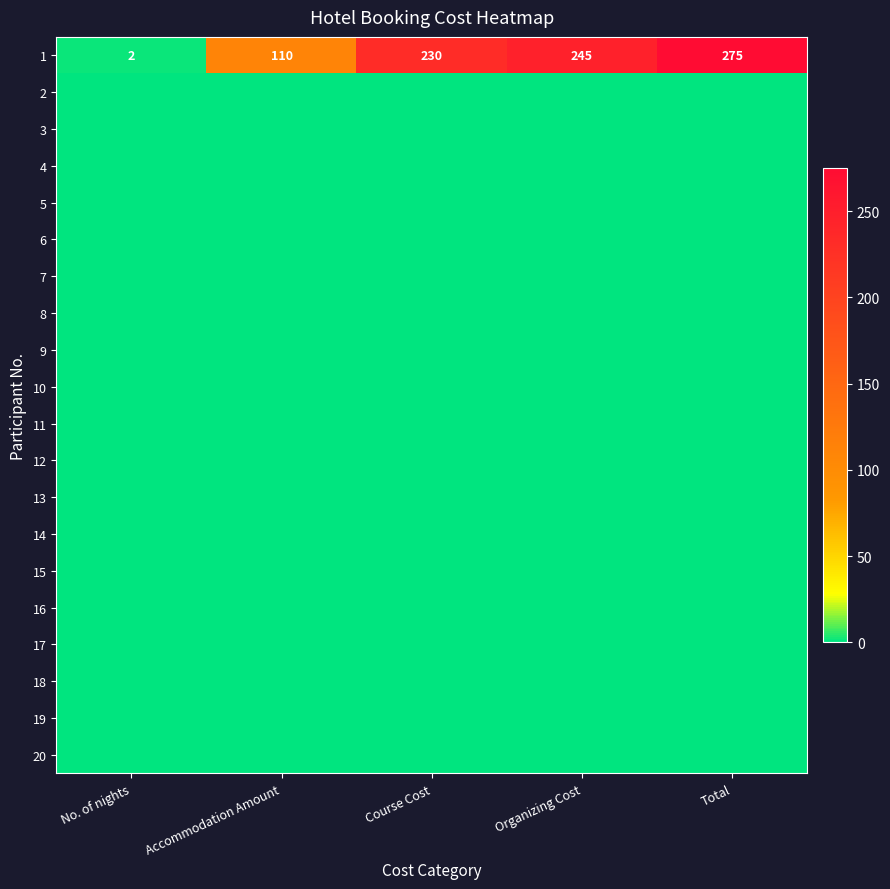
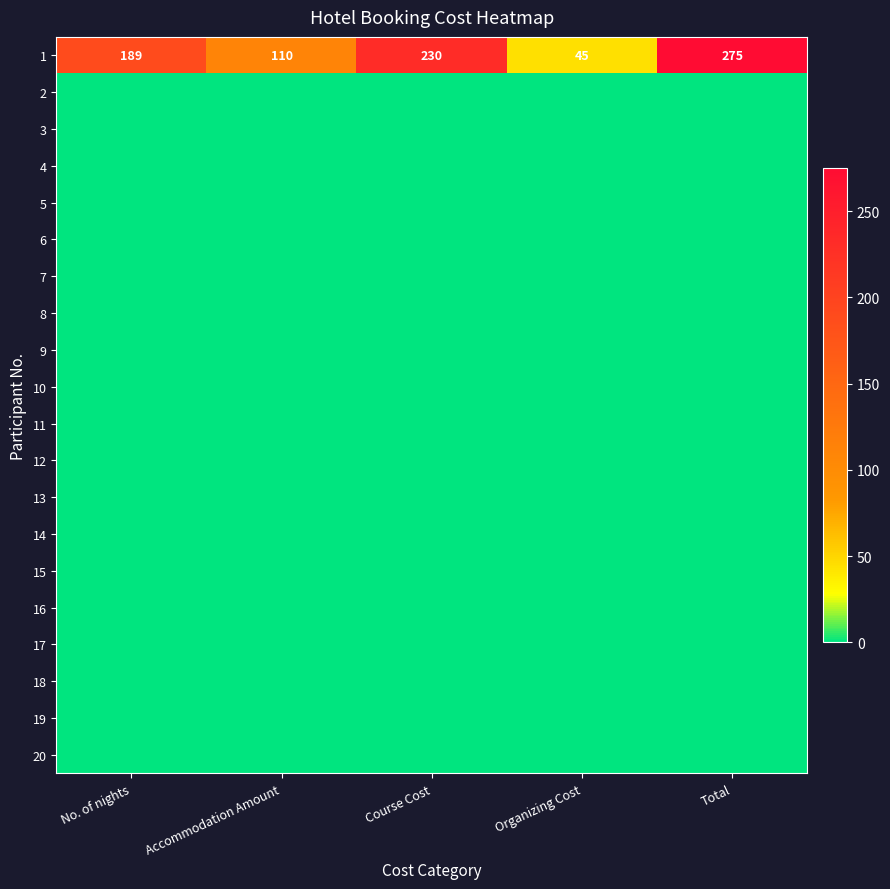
  {
    "1": {
-     "No. of nights": 2,
+     "No. of nights": 189,
      "Accommodation Amount": 110,
      "Course Cost": 230,
-     "Organizing Cost": 245,
+     "Organizing Cost": 45,
      "Total": 275
    }
  }
